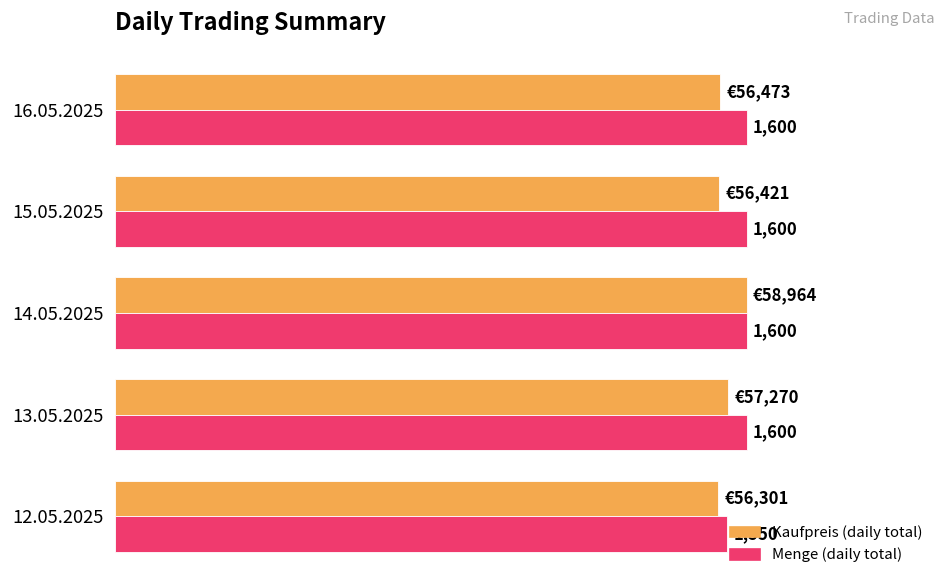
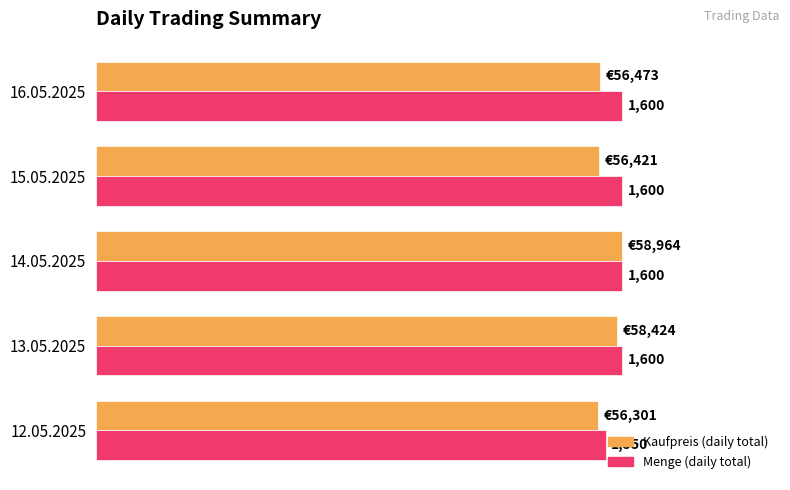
  {
    "Kaufpreis (daily total)": {
-     "13.05.2025": "€57,270"
+     "13.05.2025": "€58,424"
    }
  }
